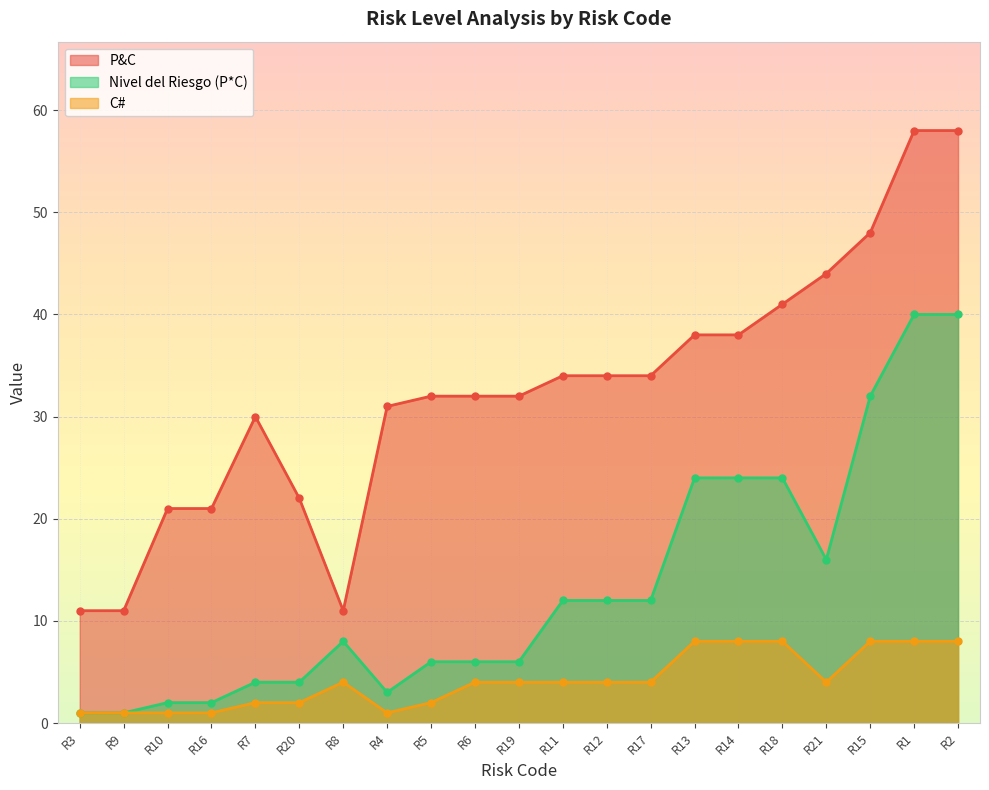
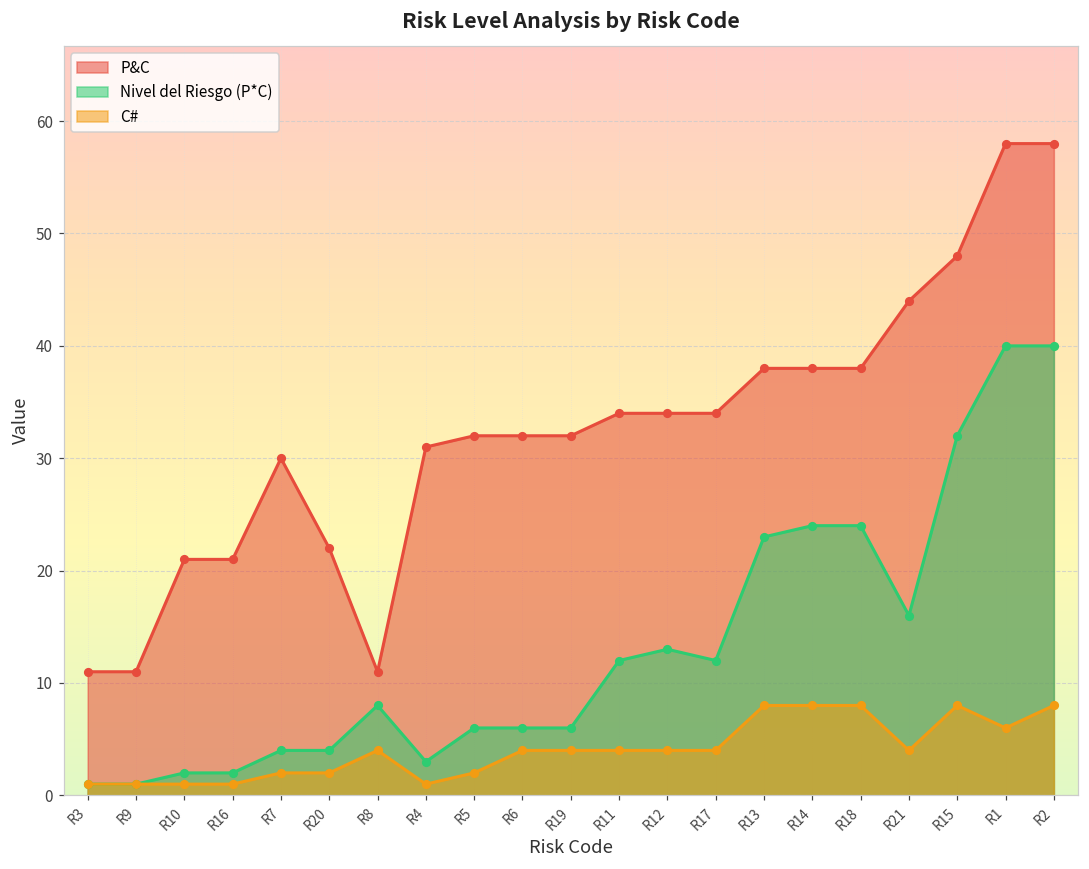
  {
    "P&C": {
      "R3": 11,
      "R9": 11,
      "R10": 21,
      "R16": 21,
      "R7": 30,
      "R20": 22,
      "R8": 11,
      "R4": 31,
      "R5": 32,
      "R6": 32,
      "R19": 32,
      "R11": 34,
      "R12": 34,
      "R17": 34,
      "R13": 38,
      "R14": 38,
-     "R18": 41,
+     "R18": 38,
      "R21": 44,
      "R15": 48,
      "R1": 58,
      "R2": 58
    },
    "Nivel del Riesgo (P*C)": {
      "R10": 2,
      "R16": 2,
      "R7": 4,
      "R20": 4,
      "R8": 8,
      "R4": 3,
      "R5": 6,
      "R6": 6,
      "R19": 6,
      "R11": 12,
-     "R12": 12,
+     "R12": 13,
      "R17": 12,
-     "R13": 24,
+     "R13": 23,
      "R14": 24,
      "R18": 24,
      "R21": 16,
      "R15": 32,
      "R1": 40,
      "R2": 40
    },
    "C#": {
      "R10": 1,
      "R16": 1,
      "R7": 2,
      "R20": 2,
      "R8": 4,
      "R4": 1,
      "R5": 2,
      "R6": 4,
      "R19": 4,
      "R11": 4,
      "R12": 4,
      "R17": 4,
      "R13": 8,
      "R14": 8,
      "R18": 8,
      "R21": 4,
      "R15": 8,
-     "R1": 8,
+     "R1": 6,
      "R2": 8
    }
  }
